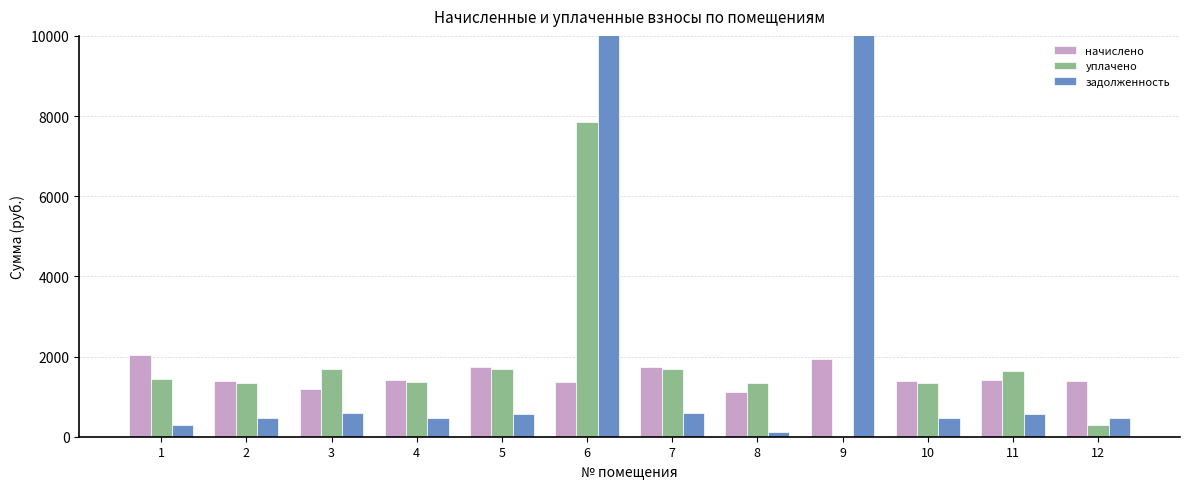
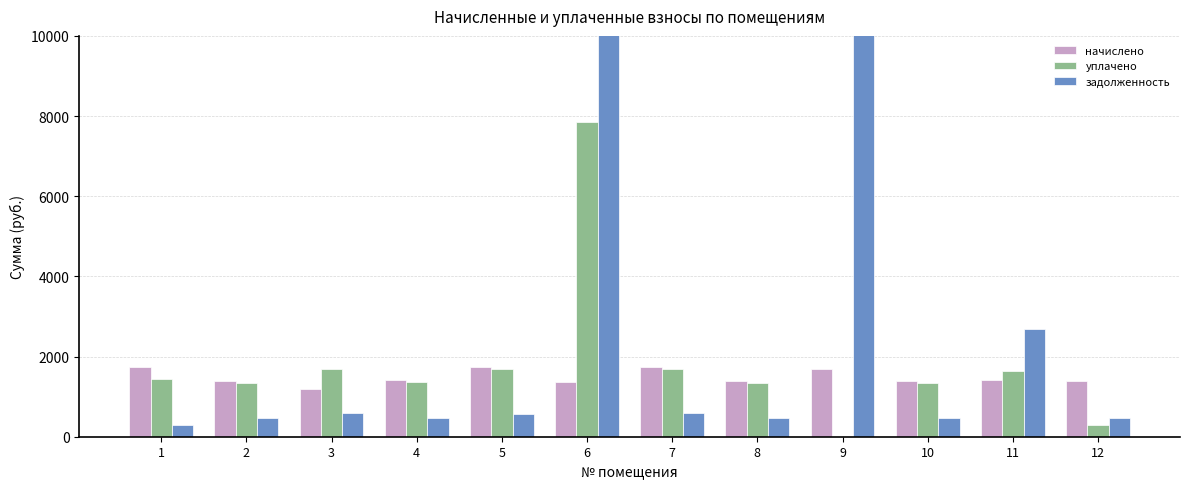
  {
    "начислено": {
-     "1": 2000,
+     "1": 1700,
      "2": 1400,
      "3": 1200,
      "4": 1400,
      "5": 1700,
      "6": 1400,
      "7": 1800,
-     "8": 1100,
-     "9": 1900,
+     "8": 1400,
+     "9": 1700,
      "10": 1400,
      "11": 1400,
      "12": 1400
    },
    "уплачено": {
      "1": 1400,
      "2": 1300,
      "3": 1700,
      "4": 1400,
      "5": 1700,
      "6": 7900,
      "7": 1700,
      "8": 1300,
      "9": 0,
      "10": 1300,
      "11": 1600,
      "12": 300
    },
    "задолженность": {
      "1": 300,
      "2": 500,
      "3": 600,
      "4": 500,
      "5": 600,
      "7": 600,
-     "8": 100,
+     "8": 500,
      "10": 500,
-     "11": 600,
+     "11": 2700,
      "12": 500
    }
  }
